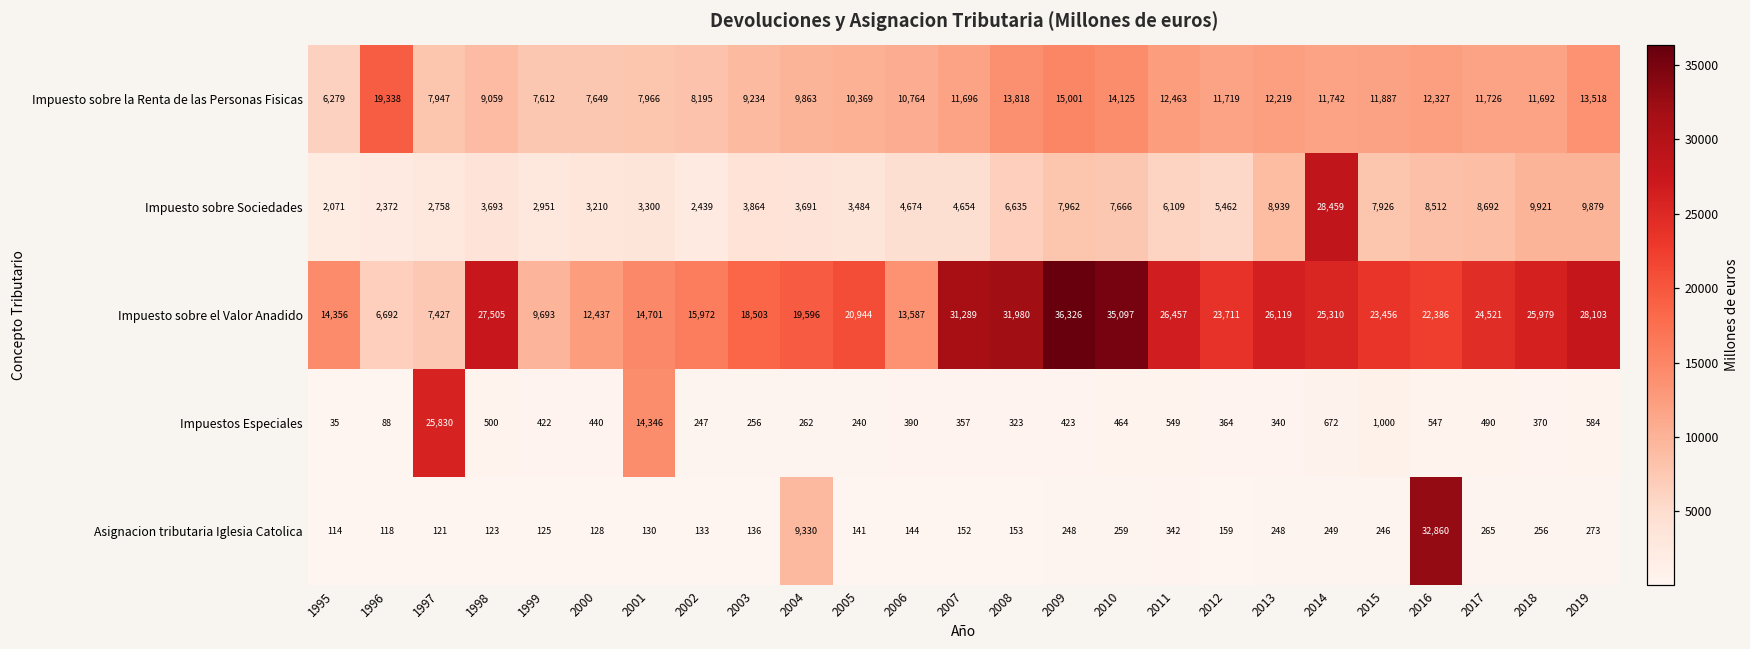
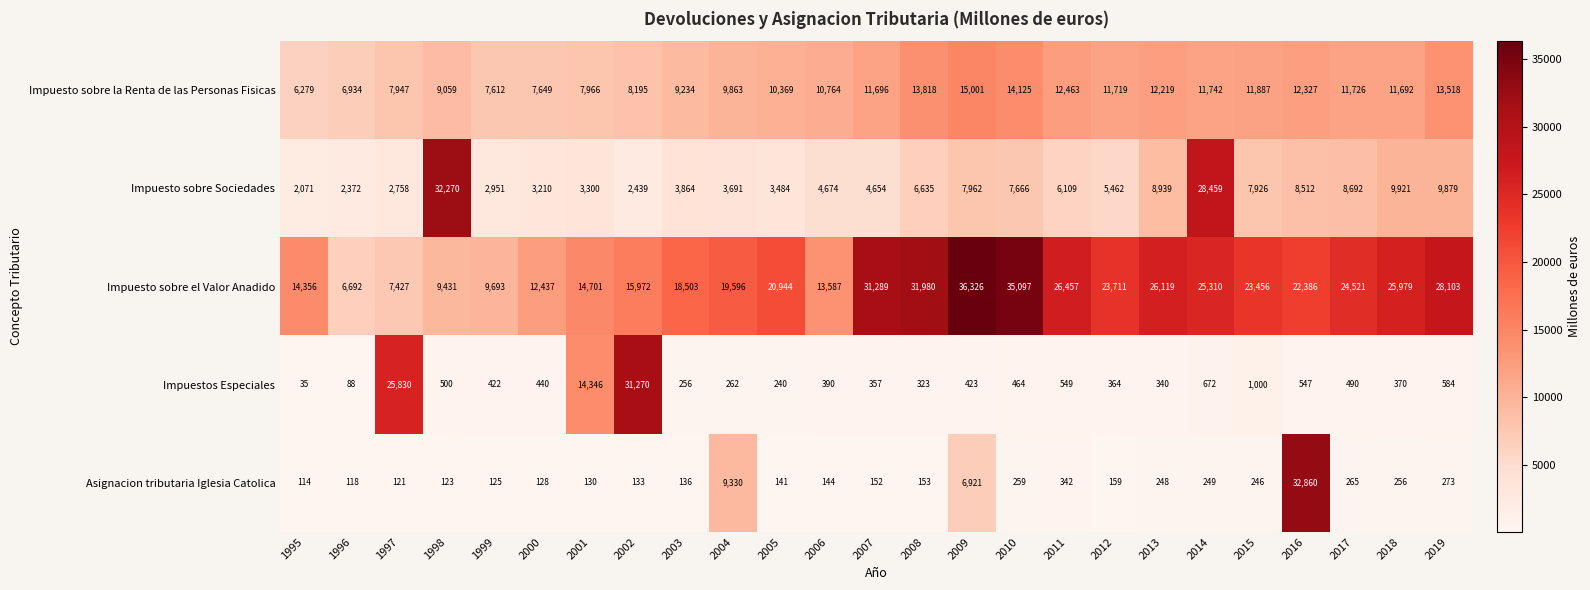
  {
    "Impuesto sobre la Renta de las Personas Fisicas": {
      "1995": "6,279",
-     "1996": "19,338",
+     "1996": "6,934",
      "1997": "7,947",
      "1998": "9,059",
      "1999": "7,612",
      "2000": "7,649",
      "2001": "7,966",
      "2002": "8,195",
      "2003": "9,234",
      "2004": "9,863",
      "2005": "10,369",
      "2006": "10,764",
      "2007": "11,696",
      "2008": "13,818",
      "2009": "15,001",
      "2010": "14,125",
      "2011": "12,463",
      "2012": "11,719",
      "2013": "12,219",
      "2014": "11,742",
      "2015": "11,887",
      "2016": "12,327",
      "2017": "11,726",
      "2018": "11,692",
      "2019": "13,518"
    },
    "Impuesto sobre Sociedades": {
      "1995": "2,071",
      "1996": "2,372",
      "1997": "2,758",
-     "1998": "3,693",
+     "1998": "32,270",
      "1999": "2,951",
      "2000": "3,210",
      "2001": "3,300",
      "2002": "2,439",
      "2003": "3,864",
      "2004": "3,691",
      "2005": "3,484",
      "2006": "4,674",
      "2007": "4,654",
      "2008": "6,635",
      "2009": "7,962",
      "2010": "7,666",
      "2011": "6,109",
      "2012": "5,462",
      "2013": "8,939",
      "2014": "28,459",
      "2015": "7,926",
      "2016": "8,512",
      "2017": "8,692",
      "2018": "9,921",
      "2019": "9,879"
    },
    "Impuesto sobre el Valor Anadido": {
      "1995": "14,356",
      "1996": "6,692",
      "1997": "7,427",
-     "1998": "27,505",
+     "1998": "9,431",
      "1999": "9,693",
      "2000": "12,437",
      "2001": "14,701",
      "2002": "15,972",
      "2003": "18,503",
      "2004": "19,596",
      "2005": "20,944",
      "2006": "13,587",
      "2007": "31,289",
      "2008": "31,980",
      "2009": "36,326",
      "2010": "35,097",
      "2011": "26,457",
      "2012": "23,711",
      "2013": "26,119",
      "2014": "25,310",
      "2015": "23,456",
      "2016": "22,386",
      "2017": "24,521",
      "2018": "25,979",
      "2019": "28,103"
    },
    "Impuestos Especiales": {
      "1995": "35",
      "1996": "88",
      "1997": "25,830",
      "1998": "500",
      "1999": "422",
      "2000": "440",
      "2001": "14,346",
-     "2002": "247",
+     "2002": "31,270",
      "2003": "256",
      "2004": "262",
      "2005": "240",
      "2006": "390",
      "2007": "357",
      "2008": "323",
      "2009": "423",
      "2010": "464",
      "2011": "549",
      "2012": "364",
      "2013": "340",
      "2014": "672",
      "2015": "1,000",
      "2016": "547",
      "2017": "490",
      "2018": "370",
      "2019": "584"
    },
    "Asignacion tributaria Iglesia Catolica": {
      "1995": "114",
      "1996": "118",
      "1997": "121",
      "1998": "123",
      "1999": "125",
      "2000": "128",
      "2001": "130",
      "2002": "133",
      "2003": "136",
      "2004": "9,330",
      "2005": "141",
      "2006": "144",
      "2007": "152",
      "2008": "153",
-     "2009": "248",
+     "2009": "6,921",
      "2010": "259",
      "2011": "342",
      "2012": "159",
      "2013": "248",
      "2014": "249",
      "2015": "246",
      "2016": "32,860",
      "2017": "265",
      "2018": "256",
      "2019": "273"
    }
  }
